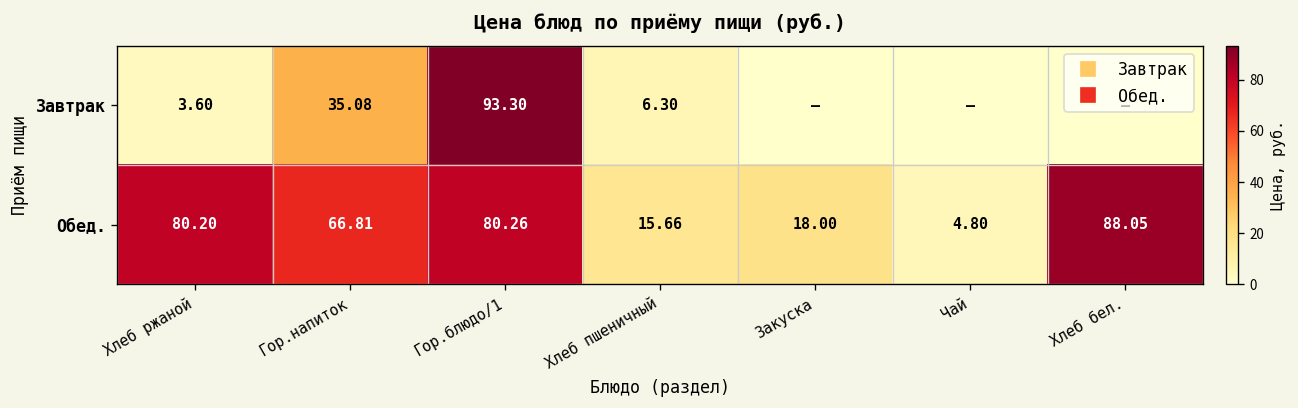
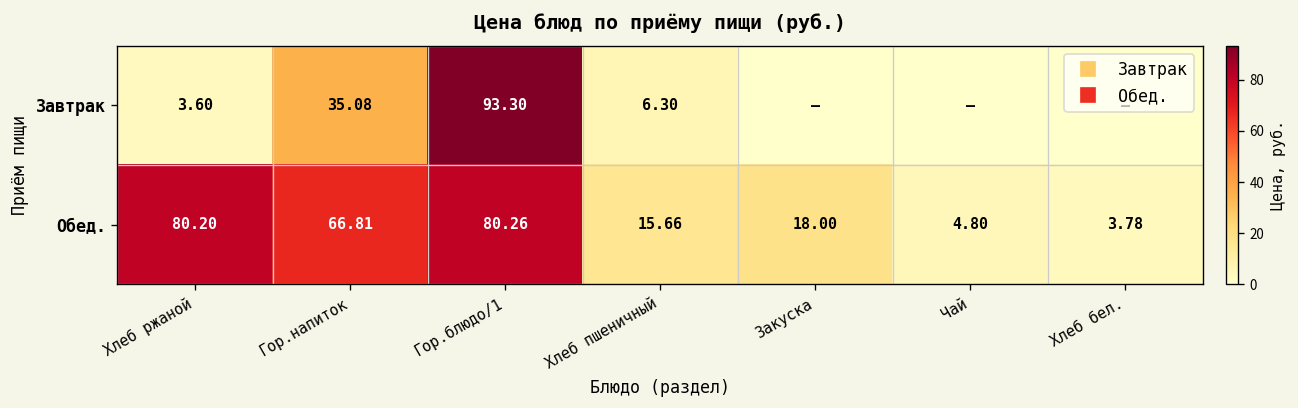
  {
    "Завтрак": {
      "Хлеб ржаной": 3.60,
      "Гор.напиток": 35.08,
      "Гор.блюдо/1": 93.30,
      "Хлеб пшеничный": 6.30
    },
    "Обед.": {
      "Хлеб ржаной": 80.20,
      "Гор.напиток": 66.81,
      "Гор.блюдо/1": 80.26,
      "Хлеб пшеничный": 15.66,
      "Закуска": 18.00,
      "Чай": 4.80,
-     "Хлеб бел.": 88.05
+     "Хлеб бел.": 3.78
    }
  }
